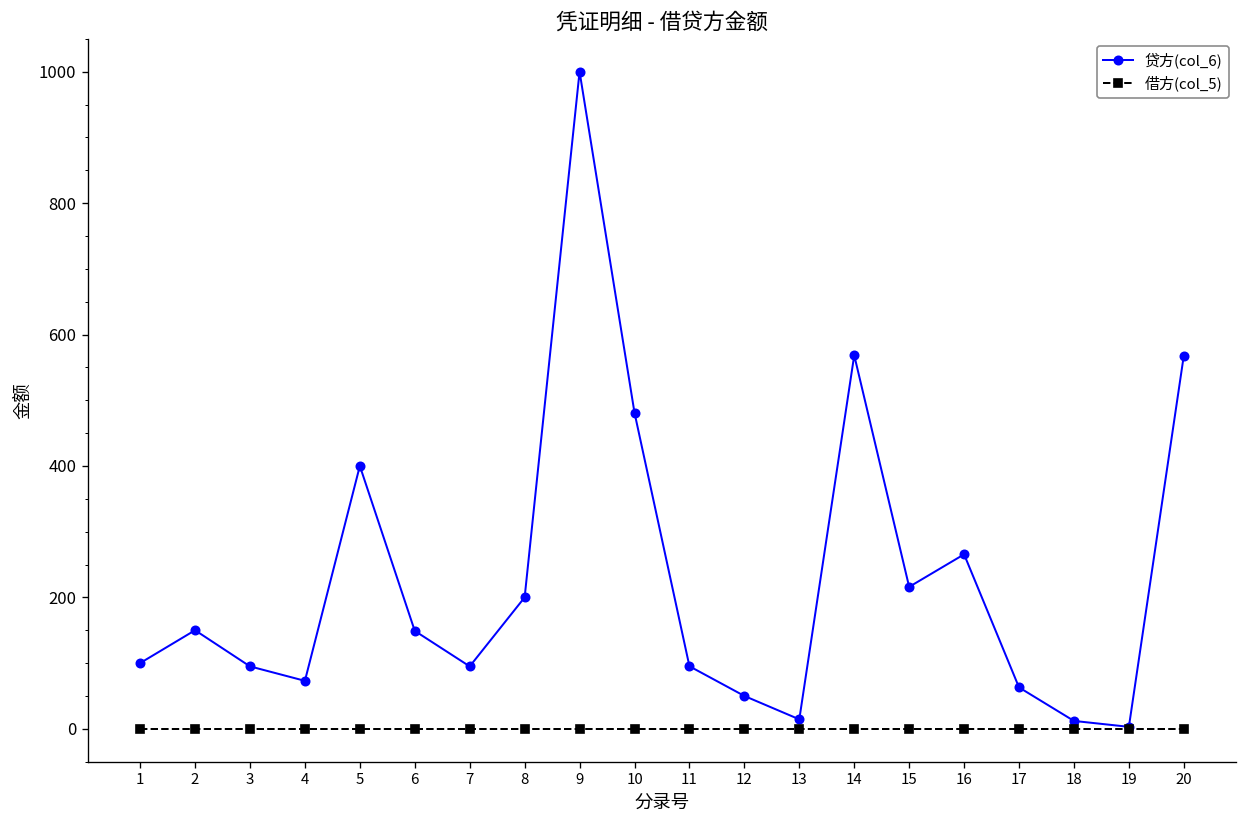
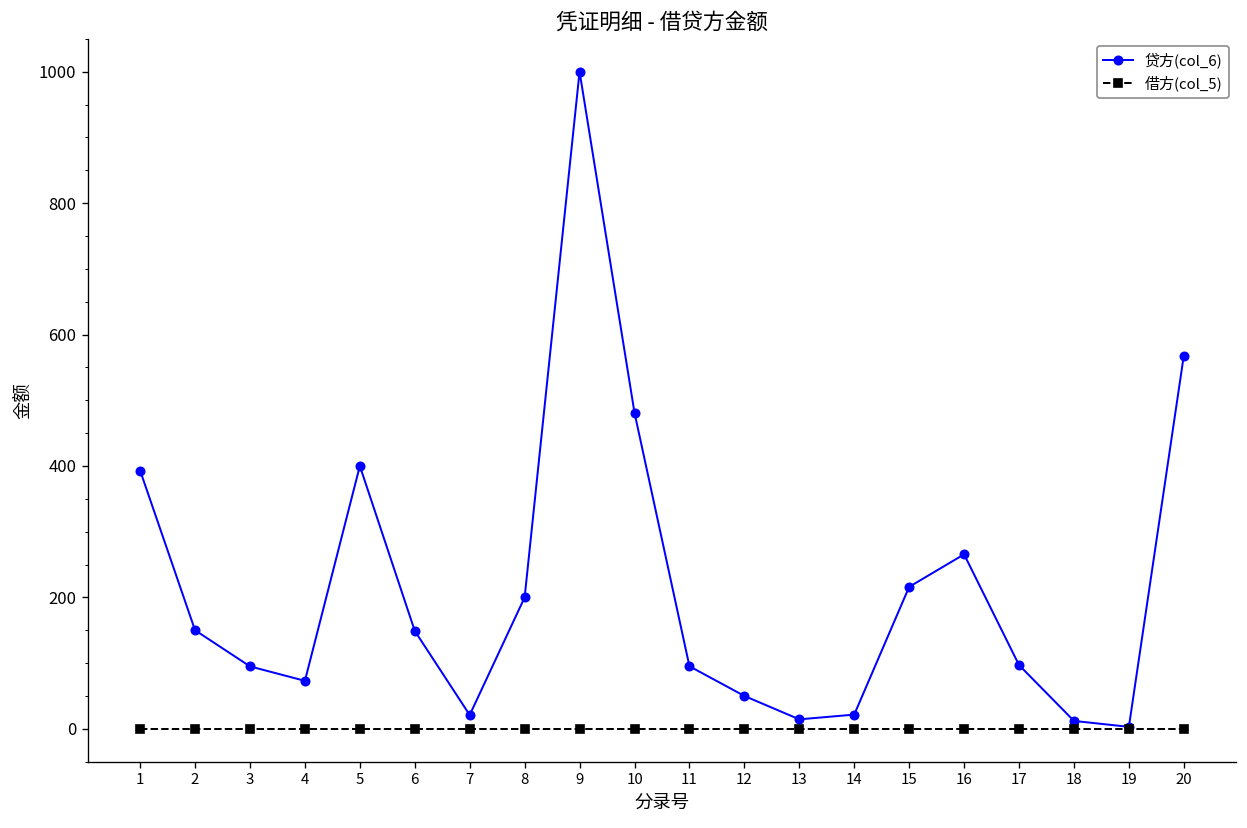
  {
    "贷方(col_6)": {
-     "1": 100,
+     "1": 390,
      "2": 150,
      "3": 100,
      "4": 70,
      "5": 400,
      "6": 150,
-     "7": 100,
+     "7": 20,
      "8": 200,
      "9": 1000,
      "10": 480,
      "11": 100,
      "12": 50,
      "13": 10,
-     "14": 570,
+     "14": 20,
      "15": 220,
      "16": 270,
-     "17": 60,
+     "17": 100,
      "18": 10,
      "20": 570
    },
    "借方(col_5)": {
      "1": 0,
      "2": 0,
      "3": 0,
      "4": 0,
      "5": 0,
      "6": 0,
      "7": 0,
      "8": 0,
      "9": 0,
      "10": 0,
      "11": 0,
      "12": 0,
      "13": 0,
      "14": 0,
      "15": 0,
      "16": 0,
      "17": 0,
      "18": 0,
      "20": 0
    }
  }
